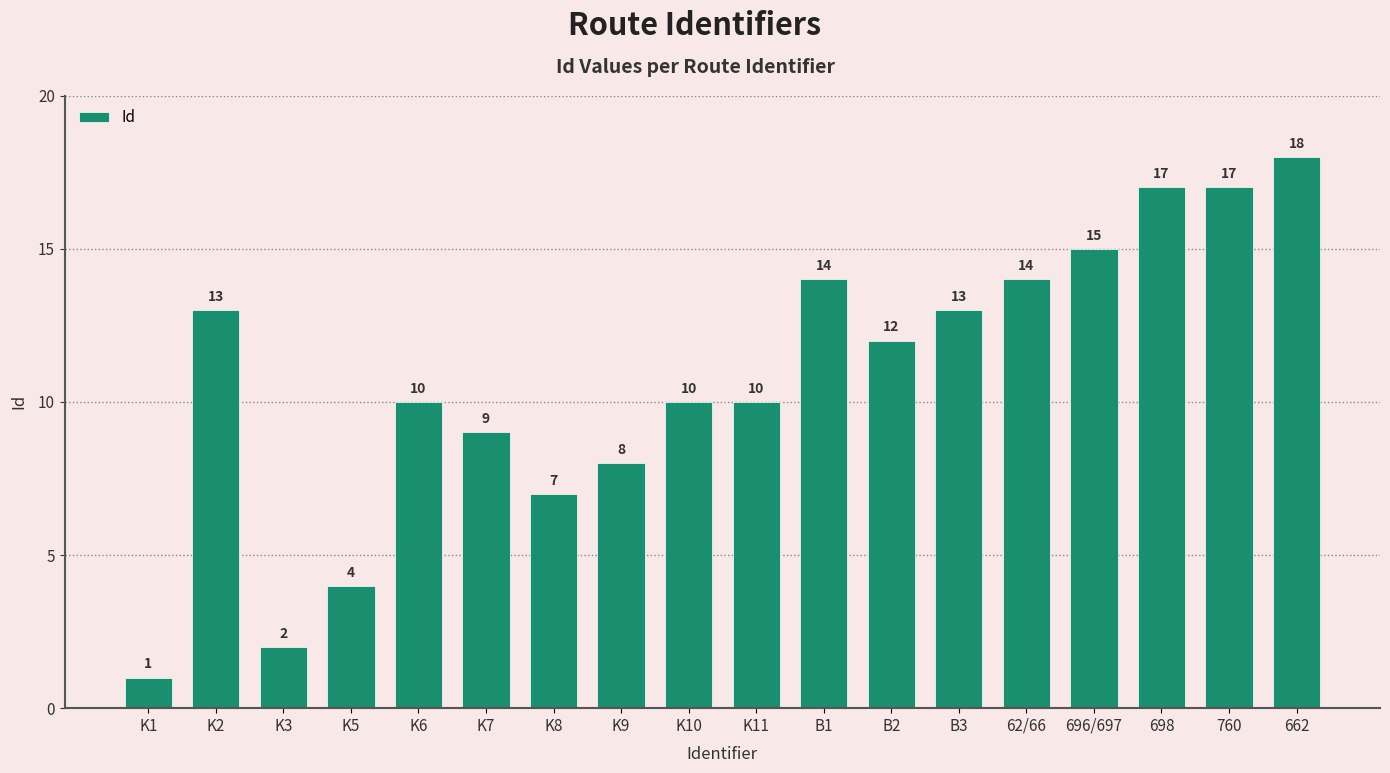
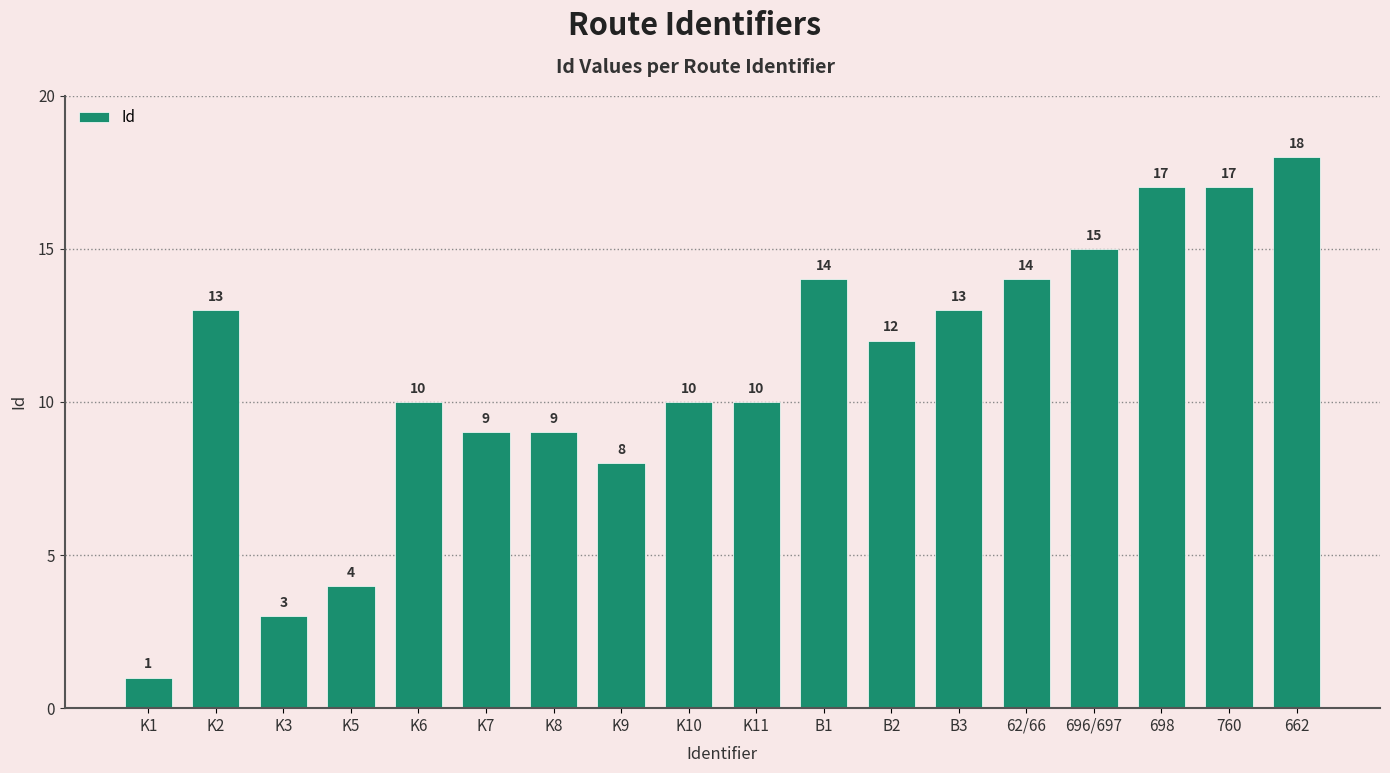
  {
    "K1": 1,
    "K2": 13,
-   "K3": 2,
+   "K3": 3,
    "K5": 4,
    "K6": 10,
    "K7": 9,
-   "K8": 7,
+   "K8": 9,
    "K9": 8,
    "K10": 10,
    "K11": 10,
    "B1": 14,
    "B2": 12,
    "B3": 13,
    "62/66": 14,
    "696/697": 15,
    "698": 17,
    "760": 17,
    "662": 18
  }
